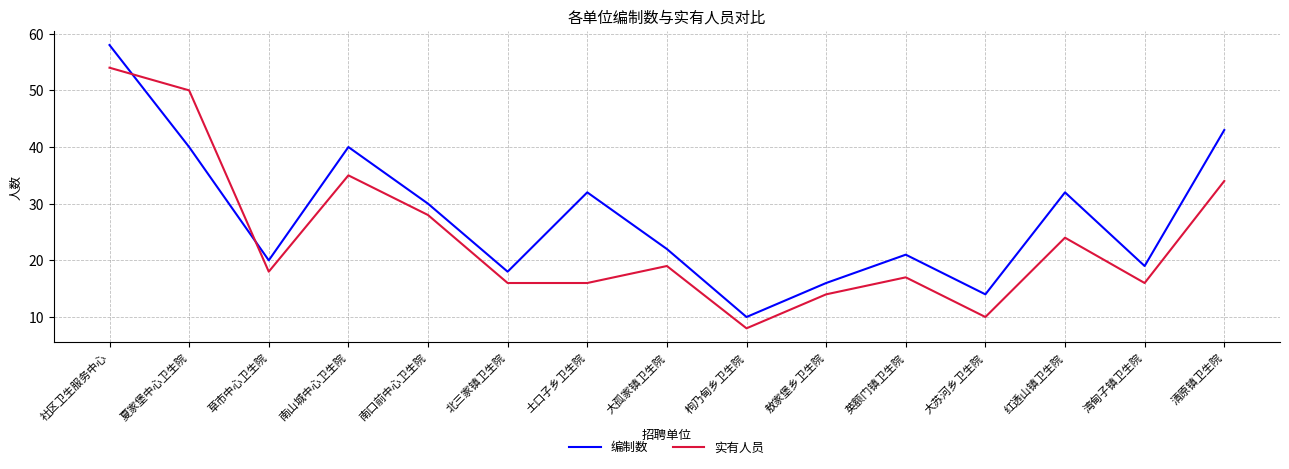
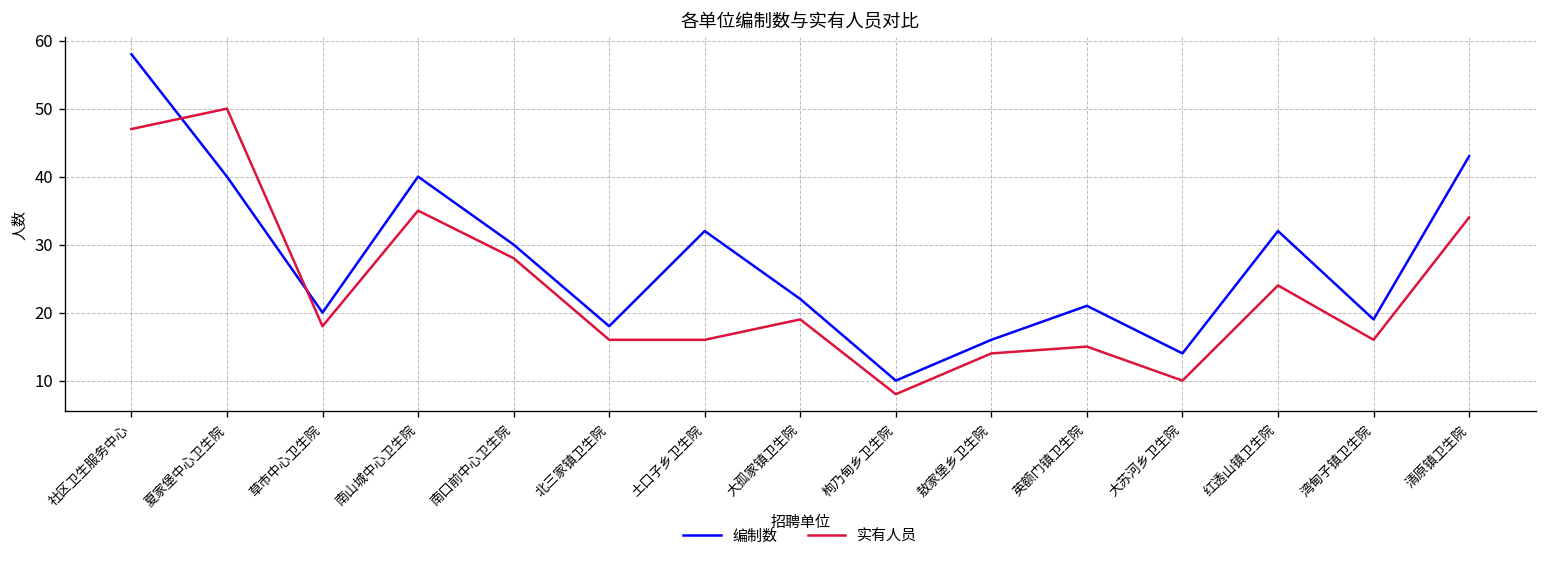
  {
    "编制数": {
      "社区卫生服务中心": 58,
      "夏家堡中心卫生院": 40,
      "草市中心卫生院": 20,
      "南山城中心卫生院": 40,
      "南口前中心卫生院": 30,
      "北三家镇卫生院": 18,
      "土口子乡卫生院": 32,
      "大孤家镇卫生院": 22,
      "枸乃甸乡卫生院": 10,
      "敖家堡乡卫生院": 16,
      "英额门镇卫生院": 21,
      "大苏河乡卫生院": 14,
      "红透山镇卫生院": 32,
      "湾甸子镇卫生院": 19,
      "清原镇卫生院": 43
    },
    "实有人员": {
-     "社区卫生服务中心": 54,
+     "社区卫生服务中心": 47,
      "夏家堡中心卫生院": 50,
      "草市中心卫生院": 18,
      "南山城中心卫生院": 35,
      "南口前中心卫生院": 28,
      "北三家镇卫生院": 16,
      "土口子乡卫生院": 16,
      "大孤家镇卫生院": 19,
      "枸乃甸乡卫生院": 8,
      "敖家堡乡卫生院": 14,
-     "英额门镇卫生院": 17,
+     "英额门镇卫生院": 15,
      "大苏河乡卫生院": 10,
      "红透山镇卫生院": 24,
      "湾甸子镇卫生院": 16,
      "清原镇卫生院": 34
    }
  }
